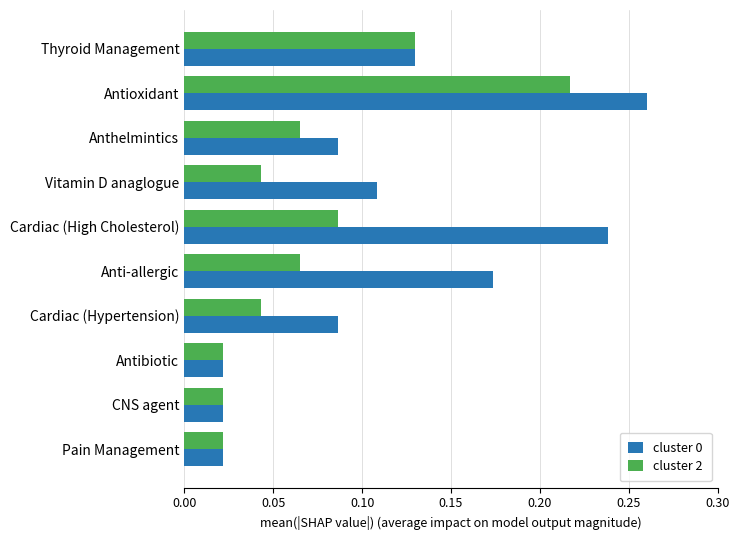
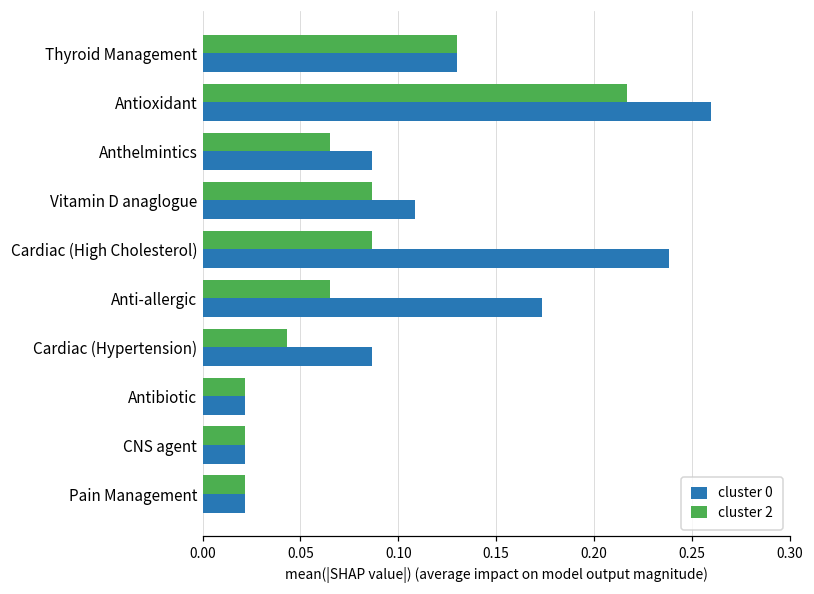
  {
    "cluster 0": {
      "Thyroid Management": 0.130,
      "Antioxidant": 0.260,
      "Anthelmintics": 0.087,
      "Vitamin D anaglogue": 0.108,
      "Cardiac (High Cholesterol)": 0.238,
      "Anti-allergic": 0.173,
      "Cardiac (Hypertension)": 0.087,
      "Antibiotic": 0.022,
      "CNS agent": 0.022,
      "Pain Management": 0.022
    },
    "cluster 2": {
      "Thyroid Management": 0.130,
      "Antioxidant": 0.217,
      "Anthelmintics": 0.065,
-     "Vitamin D anaglogue": 0.043,
+     "Vitamin D anaglogue": 0.087,
      "Cardiac (High Cholesterol)": 0.087,
      "Anti-allergic": 0.065,
      "Cardiac (Hypertension)": 0.043,
      "Antibiotic": 0.022,
      "CNS agent": 0.022,
      "Pain Management": 0.022
    }
  }
